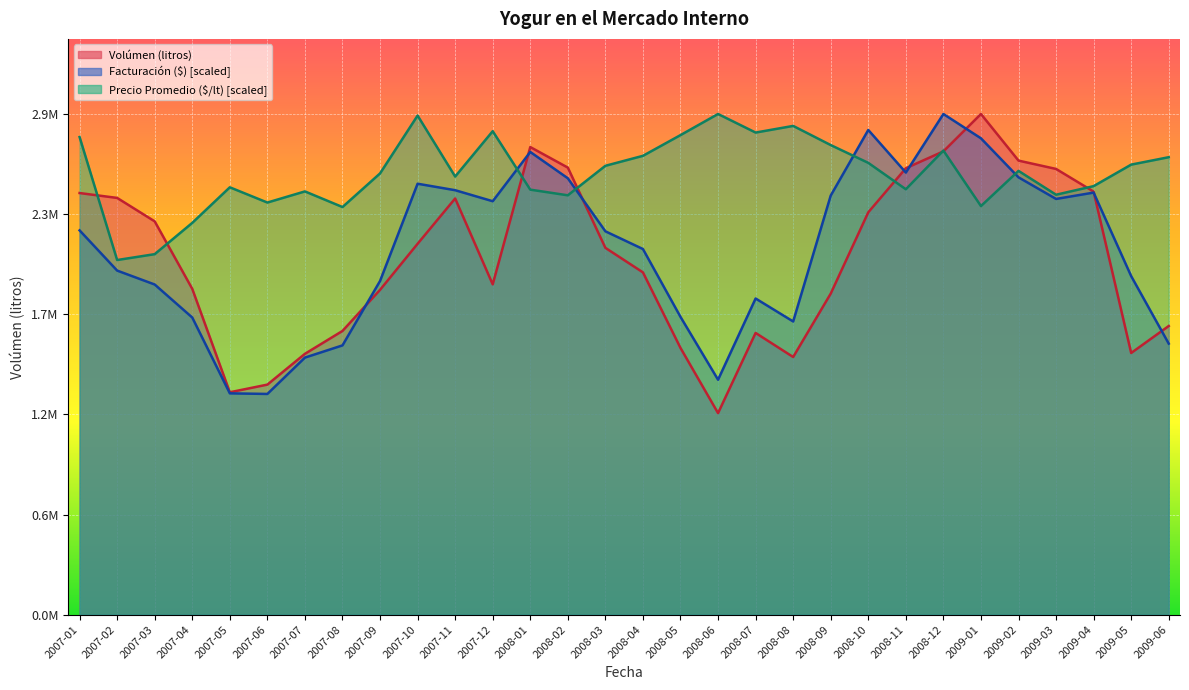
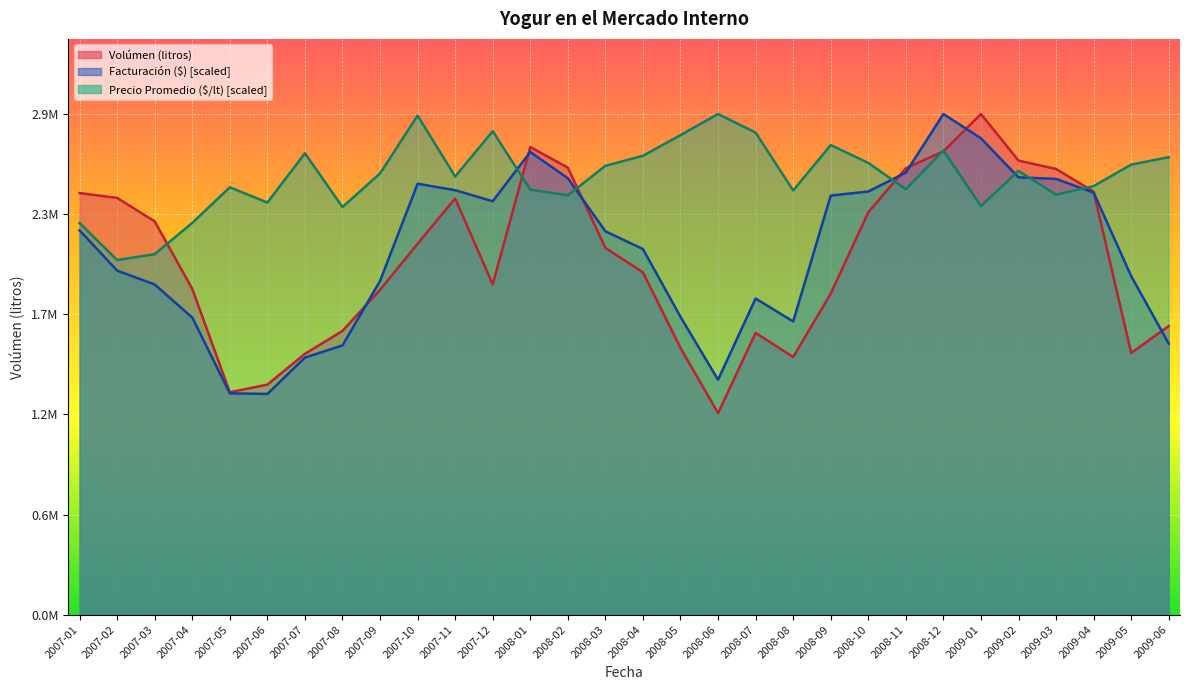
  {
    "Volúmen (litros)": {
      "2007-01": 2450000,
      "2007-02": 2420000,
      "2007-03": 2290000,
      "2007-04": 1890000,
      "2007-06": 1340000,
      "2007-07": 1520000,
      "2007-08": 1650000,
      "2007-09": 1890000,
      "2007-10": 2160000,
      "2007-11": 2420000,
      "2007-12": 1920000,
      "2008-01": 2720000,
      "2008-02": 2600000,
      "2008-03": 2130000,
      "2008-04": 1990000,
      "2008-05": 1550000,
      "2008-06": 1170000,
      "2008-07": 1640000,
      "2008-08": 1500000,
      "2008-09": 1870000,
      "2008-10": 2340000,
      "2008-11": 2590000,
      "2009-01": 2910000,
      "2009-02": 2640000,
      "2009-03": 2590000,
      "2009-05": 1520000,
      "2009-06": 1680000
    },
    "Facturación ($) [scaled]": {
      "2007-01": 2230000,
      "2007-02": 2000000,
      "2007-03": 1920000,
      "2007-04": 1730000,
      "2007-06": 1280000,
      "2007-07": 1490000,
      "2007-08": 1570000,
      "2007-09": 1940000,
      "2007-10": 2500000,
      "2007-11": 2470000,
      "2007-12": 2400000,
      "2008-01": 2690000,
      "2008-02": 2540000,
      "2008-03": 2230000,
      "2008-04": 2130000,
      "2008-05": 1730000,
      "2008-06": 1370000,
      "2008-07": 1840000,
      "2008-08": 1700000,
      "2008-09": 2440000,
-     "2008-10": 2820000,
+     "2008-10": 2460000,
      "2008-11": 2570000,
      "2008-12": 2910000,
      "2009-01": 2770000,
      "2009-02": 2540000,
-     "2009-03": 2420000,
+     "2009-03": 2530000,
      "2009-05": 1970000,
      "2009-06": 1580000
    },
    "Precio Promedio ($/lt) [scaled]": {
-     "2007-01": 2780000,
+     "2007-01": 2280000,
      "2007-02": 2060000,
      "2007-03": 2100000,
      "2007-04": 2280000,
      "2007-05": 2480000,
      "2007-06": 2400000,
-     "2007-07": 2460000,
+     "2007-07": 2680000,
      "2007-08": 2370000,
      "2007-09": 2560000,
      "2007-10": 2900000,
      "2007-11": 2550000,
      "2007-12": 2810000,
      "2008-01": 2470000,
      "2008-02": 2440000,
      "2008-03": 2610000,
      "2008-04": 2670000,
      "2008-05": 2790000,
      "2008-06": 2910000,
      "2008-07": 2800000,
-     "2008-08": 2840000,
+     "2008-08": 2470000,
      "2008-09": 2730000,
      "2008-10": 2630000,
      "2008-11": 2470000,
      "2009-01": 2370000,
      "2009-02": 2580000,
      "2009-03": 2440000,
      "2009-04": 2490000,
      "2009-05": 2620000,
      "2009-06": 2660000
    }
  }
